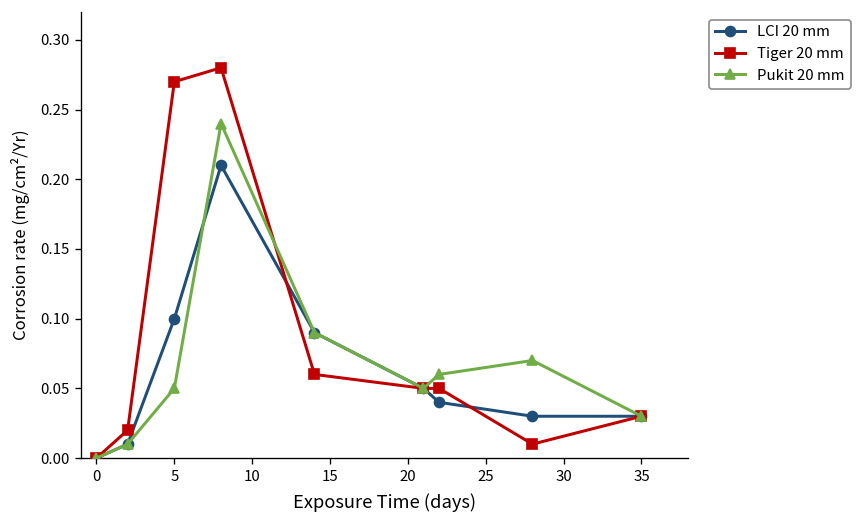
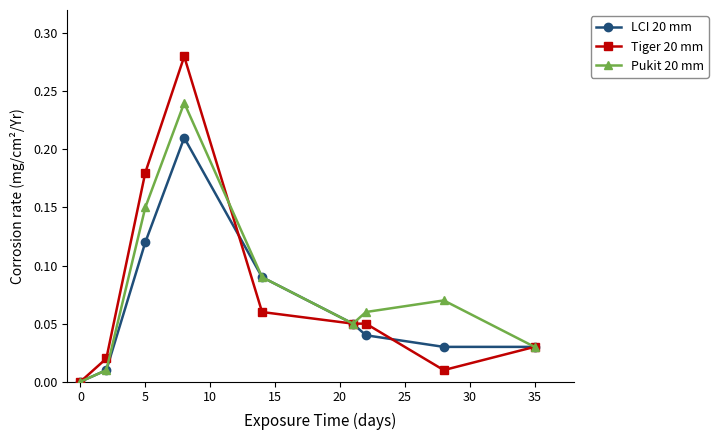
  {
    "LCI 20 mm": {
-     "5": 0.10
+     "5": 0.12
    },
    "Tiger 20 mm": {
-     "5": 0.27
+     "5": 0.18
    },
    "Pukit 20 mm": {
-     "5": 0.05
+     "5": 0.15
    }
  }
